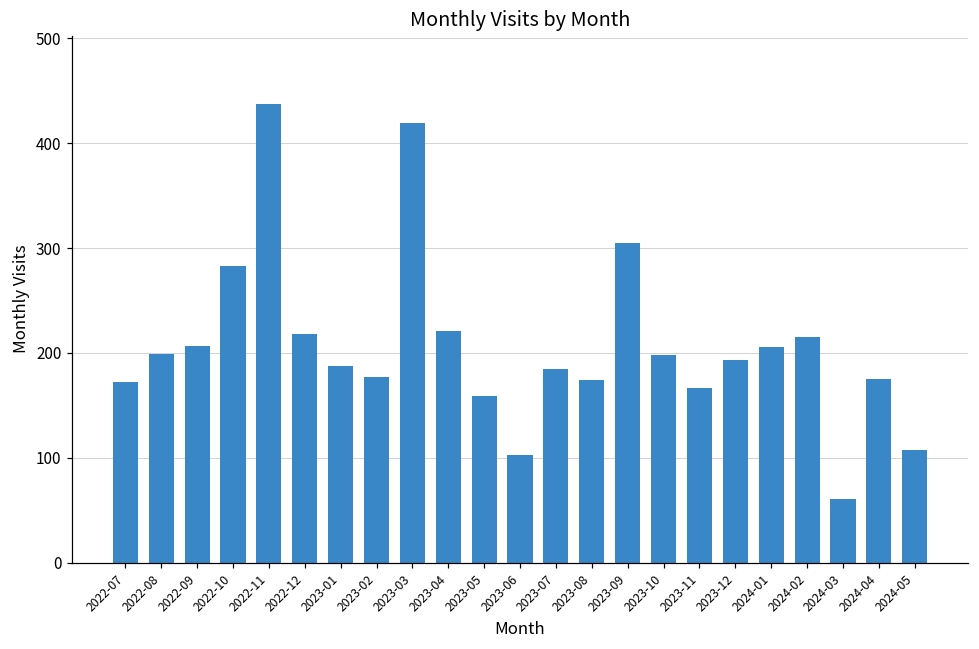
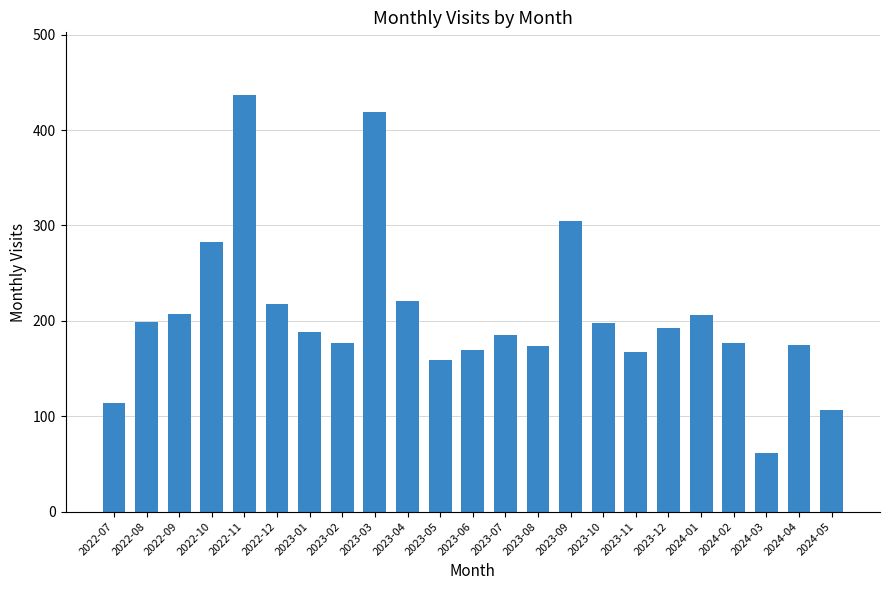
  {
-   "2022-07": 170,
+   "2022-07": 110,
    "2022-08": 200,
    "2022-09": 210,
    "2022-10": 280,
    "2022-11": 440,
    "2022-12": 220,
    "2023-01": 190,
    "2023-02": 180,
    "2023-03": 420,
    "2023-04": 220,
    "2023-05": 160,
-   "2023-06": 100,
+   "2023-06": 170,
    "2023-07": 190,
    "2023-08": 170,
    "2023-09": 310,
    "2023-10": 200,
    "2023-11": 170,
    "2023-12": 190,
    "2024-01": 210,
-   "2024-02": 220,
+   "2024-02": 180,
    "2024-03": 60,
    "2024-04": 180,
    "2024-05": 110
  }
